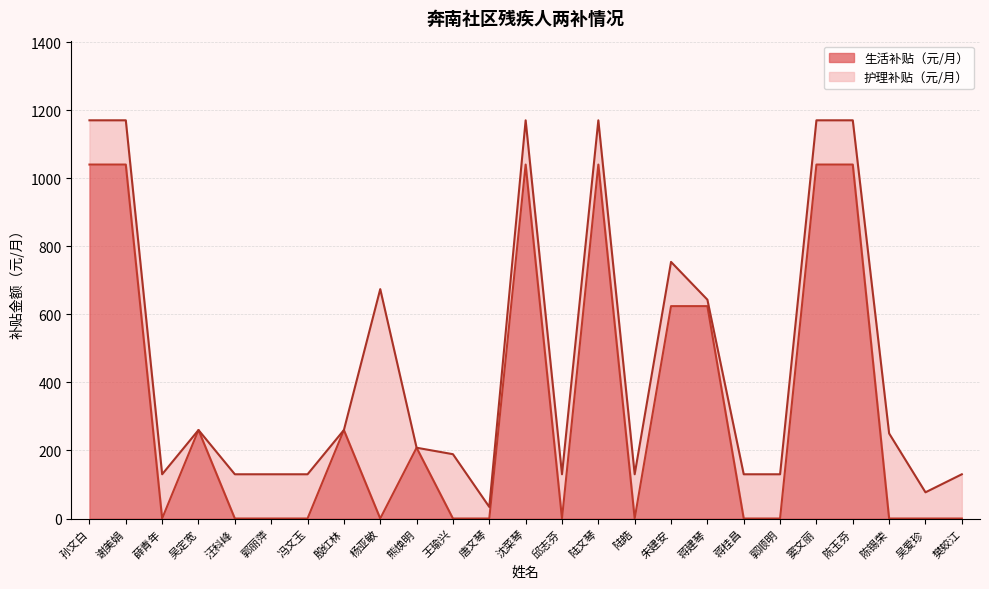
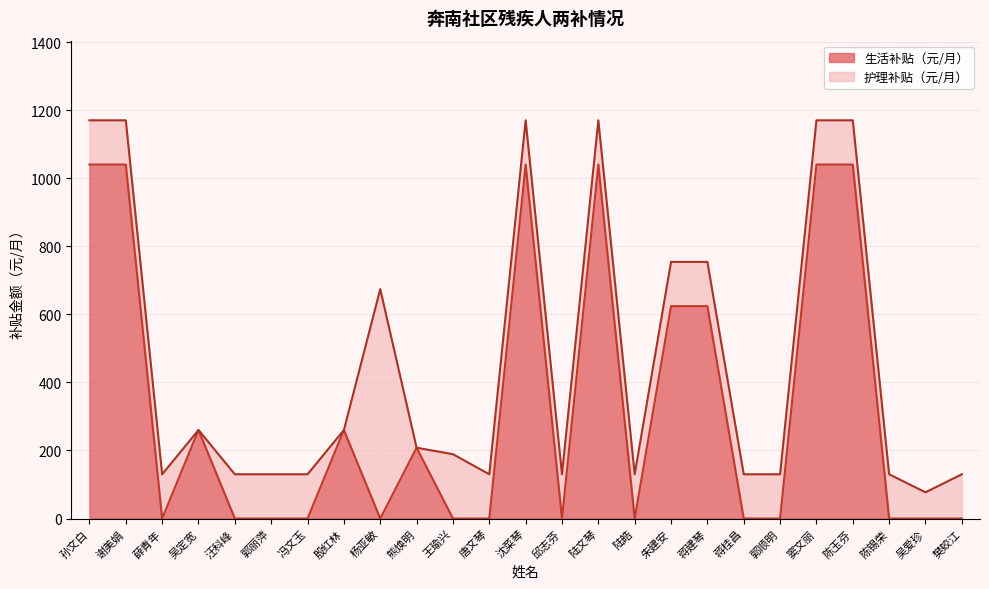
  {
    "生活补贴（元/月）": {
      "孙文白": 1040,
      "谢美娟": 1040,
      "薛青年": 0,
      "汪科峰": 0,
      "郭丽萍": 0,
      "冯文玉": 0,
      "杨亚敏": 0,
      "王瑜兴": 0,
      "唐文琴": 0,
      "沈菜琴": 1040,
      "邱志芬": 0,
      "陆文琴": 1040,
      "陆皓": 0,
      "朱建安": 620,
      "蒋建琴": 620,
      "蒋桂昌": 0,
      "郭顺明": 0,
      "窦文丽": 1040,
      "陈玉芬": 1040,
      "陈锡荣": 0,
      "吴爱珍": 0,
      "樊蛟江": 0
    },
    "护理补贴（元/月）": {
      "孙文白": 130,
      "谢美娟": 130,
      "薛青年": 130,
      "汪科峰": 130,
      "郭丽萍": 130,
      "冯文玉": 130,
      "杨亚敏": 670,
      "王瑜兴": 190,
-     "唐文琴": 30,
+     "唐文琴": 130,
      "沈菜琴": 130,
      "邱志芬": 130,
      "陆文琴": 130,
      "陆皓": 130,
      "朱建安": 130,
-     "蒋建琴": 20,
+     "蒋建琴": 130,
      "蒋桂昌": 130,
      "郭顺明": 130,
      "窦文丽": 130,
      "陈玉芬": 130,
-     "陈锡荣": 250,
+     "陈锡荣": 130,
      "吴爱珍": 80,
      "樊蛟江": 130
    }
  }
